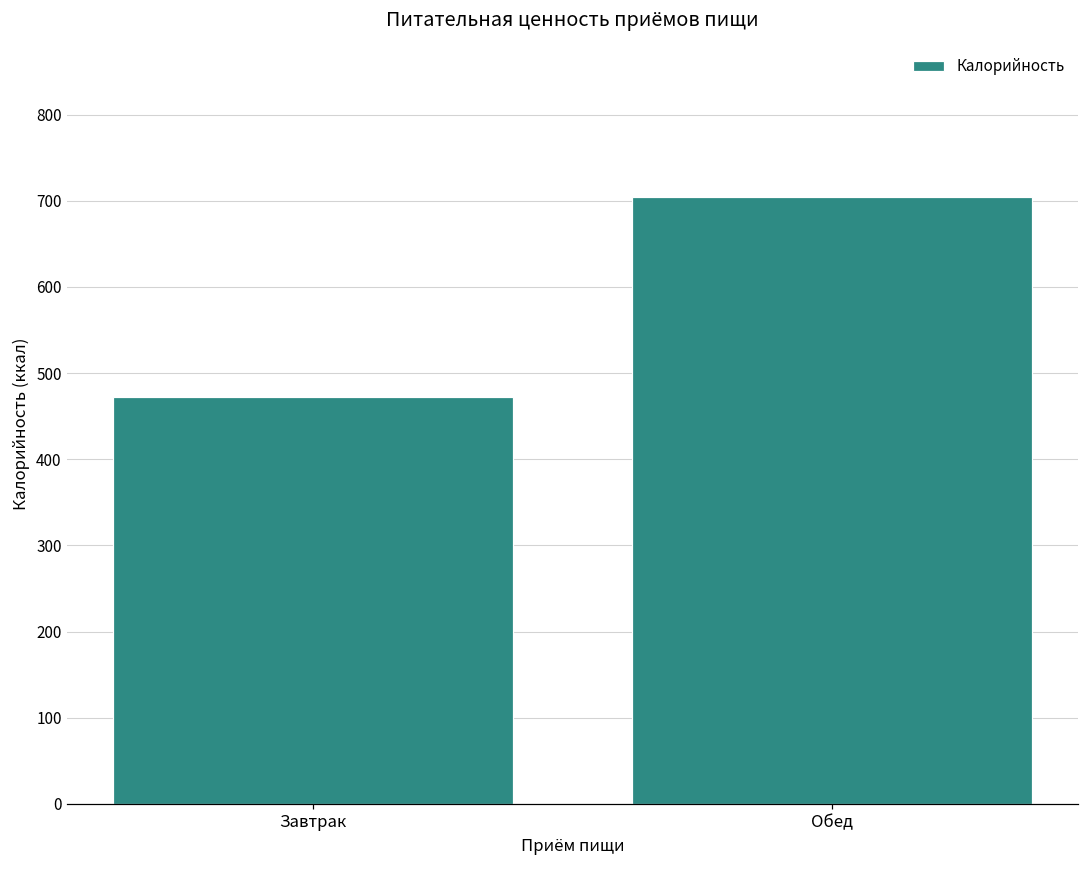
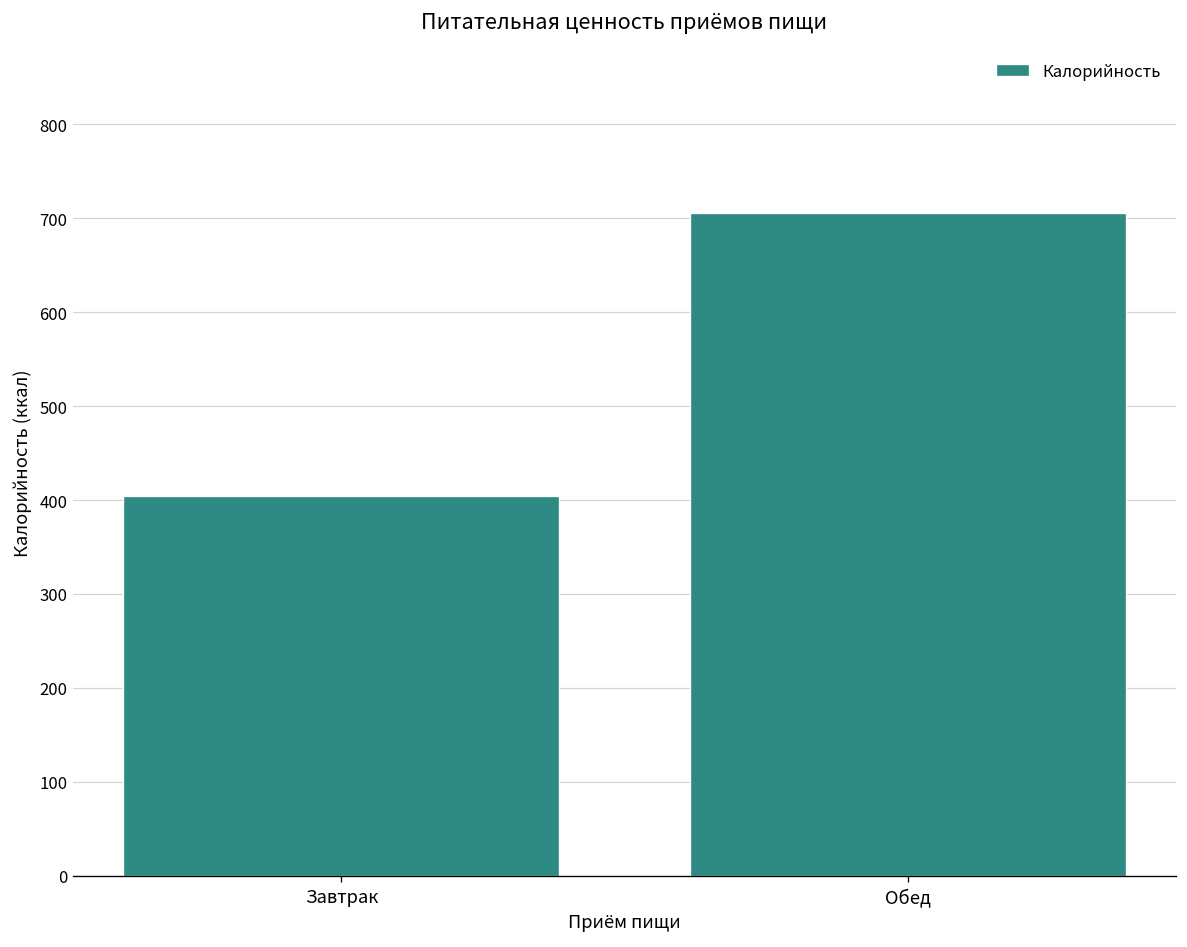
  {
-   "Завтрак": 470,
+   "Завтрак": 400,
    "Обед": 710
  }
